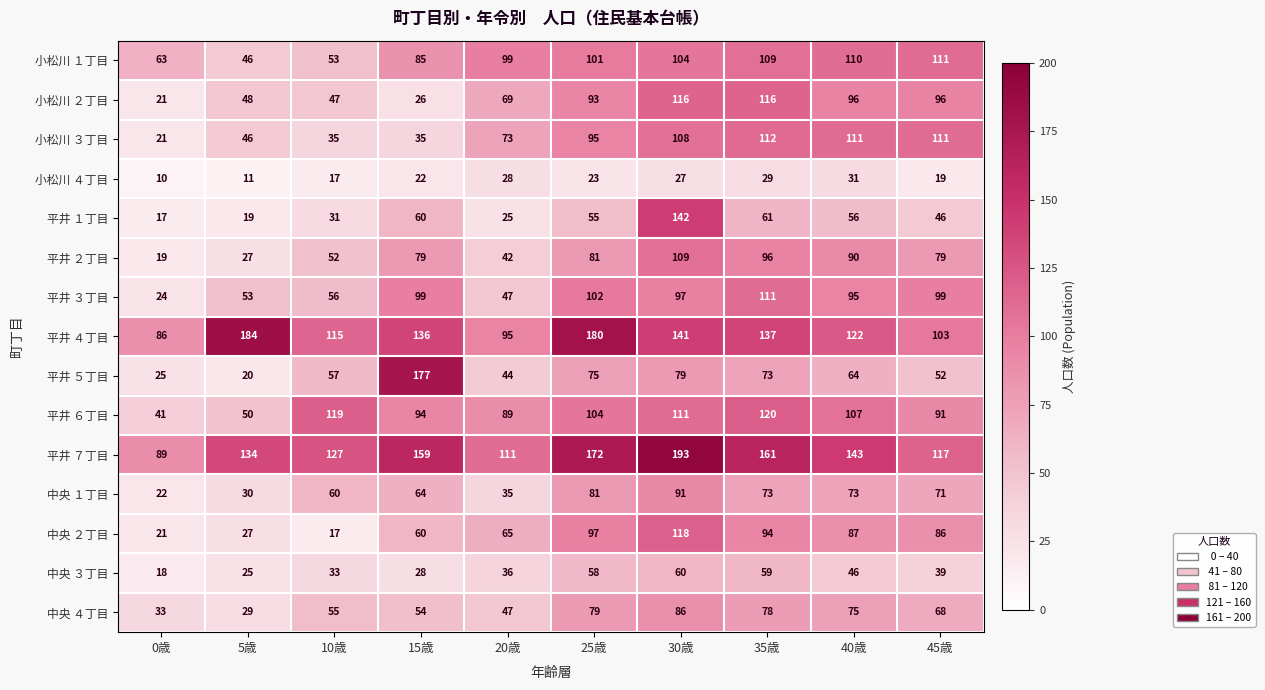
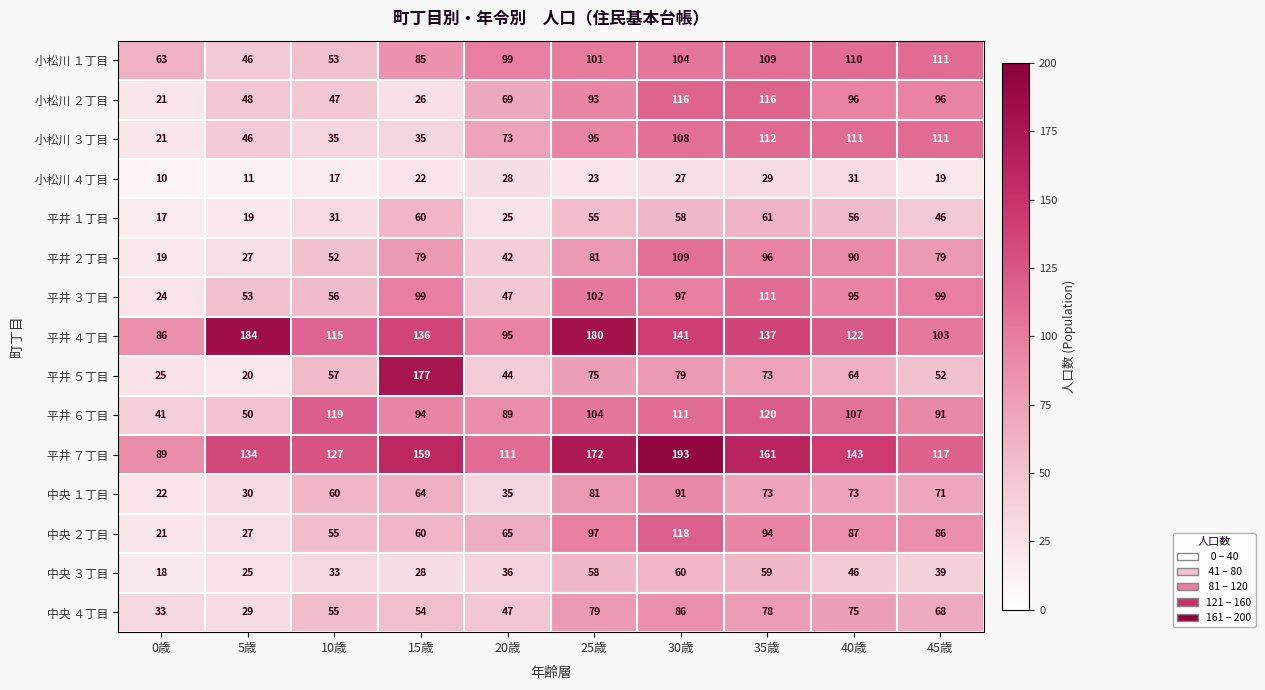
  {
    "小松川 １丁目": {
      "0歳": 63,
      "5歳": 46,
      "10歳": 53,
      "15歳": 85,
      "20歳": 99,
      "25歳": 101,
      "30歳": 104,
      "35歳": 109,
      "40歳": 110,
      "45歳": 111
    },
    "小松川 ２丁目": {
      "0歳": 21,
      "5歳": 48,
      "10歳": 47,
      "15歳": 26,
      "20歳": 69,
      "25歳": 93,
      "30歳": 116,
      "35歳": 116,
      "40歳": 96,
      "45歳": 96
    },
    "小松川 ３丁目": {
      "0歳": 21,
      "5歳": 46,
      "10歳": 35,
      "15歳": 35,
      "20歳": 73,
      "25歳": 95,
      "30歳": 108,
      "35歳": 112,
      "40歳": 111,
      "45歳": 111
    },
    "小松川 ４丁目": {
      "0歳": 10,
      "5歳": 11,
      "10歳": 17,
      "15歳": 22,
      "20歳": 28,
      "25歳": 23,
      "30歳": 27,
      "35歳": 29,
      "40歳": 31,
      "45歳": 19
    },
    "平井 １丁目": {
      "0歳": 17,
      "5歳": 19,
      "10歳": 31,
      "15歳": 60,
      "20歳": 25,
      "25歳": 55,
-     "30歳": 142,
+     "30歳": 58,
      "35歳": 61,
      "40歳": 56,
      "45歳": 46
    },
    "平井 ２丁目": {
      "0歳": 19,
      "5歳": 27,
      "10歳": 52,
      "15歳": 79,
      "20歳": 42,
      "25歳": 81,
      "30歳": 109,
      "35歳": 96,
      "40歳": 90,
      "45歳": 79
    },
    "平井 ３丁目": {
      "0歳": 24,
      "5歳": 53,
      "10歳": 56,
      "15歳": 99,
      "20歳": 47,
      "25歳": 102,
      "30歳": 97,
      "35歳": 111,
      "40歳": 95,
      "45歳": 99
    },
    "平井 ４丁目": {
      "0歳": 86,
      "5歳": 184,
      "10歳": 115,
      "15歳": 136,
      "20歳": 95,
      "25歳": 180,
      "30歳": 141,
      "35歳": 137,
      "40歳": 122,
      "45歳": 103
    },
    "平井 ５丁目": {
      "0歳": 25,
      "5歳": 20,
      "10歳": 57,
      "15歳": 177,
      "20歳": 44,
      "25歳": 75,
      "30歳": 79,
      "35歳": 73,
      "40歳": 64,
      "45歳": 52
    },
    "平井 ６丁目": {
      "0歳": 41,
      "5歳": 50,
      "10歳": 119,
      "15歳": 94,
      "20歳": 89,
      "25歳": 104,
      "30歳": 111,
      "35歳": 120,
      "40歳": 107,
      "45歳": 91
    },
    "平井 ７丁目": {
      "0歳": 89,
      "5歳": 134,
      "10歳": 127,
      "15歳": 159,
      "20歳": 111,
      "25歳": 172,
      "30歳": 193,
      "35歳": 161,
      "40歳": 143,
      "45歳": 117
    },
    "中央 １丁目": {
      "0歳": 22,
      "5歳": 30,
      "10歳": 60,
      "15歳": 64,
      "20歳": 35,
      "25歳": 81,
      "30歳": 91,
      "35歳": 73,
      "40歳": 73,
      "45歳": 71
    },
    "中央 ２丁目": {
      "0歳": 21,
      "5歳": 27,
-     "10歳": 17,
+     "10歳": 55,
      "15歳": 60,
      "20歳": 65,
      "25歳": 97,
      "30歳": 118,
      "35歳": 94,
      "40歳": 87,
      "45歳": 86
    },
    "中央 ３丁目": {
      "0歳": 18,
      "5歳": 25,
      "10歳": 33,
      "15歳": 28,
      "20歳": 36,
      "25歳": 58,
      "30歳": 60,
      "35歳": 59,
      "40歳": 46,
      "45歳": 39
    },
    "中央 ４丁目": {
      "0歳": 33,
      "5歳": 29,
      "10歳": 55,
      "15歳": 54,
      "20歳": 47,
      "25歳": 79,
      "30歳": 86,
      "35歳": 78,
      "40歳": 75,
      "45歳": 68
    }
  }
